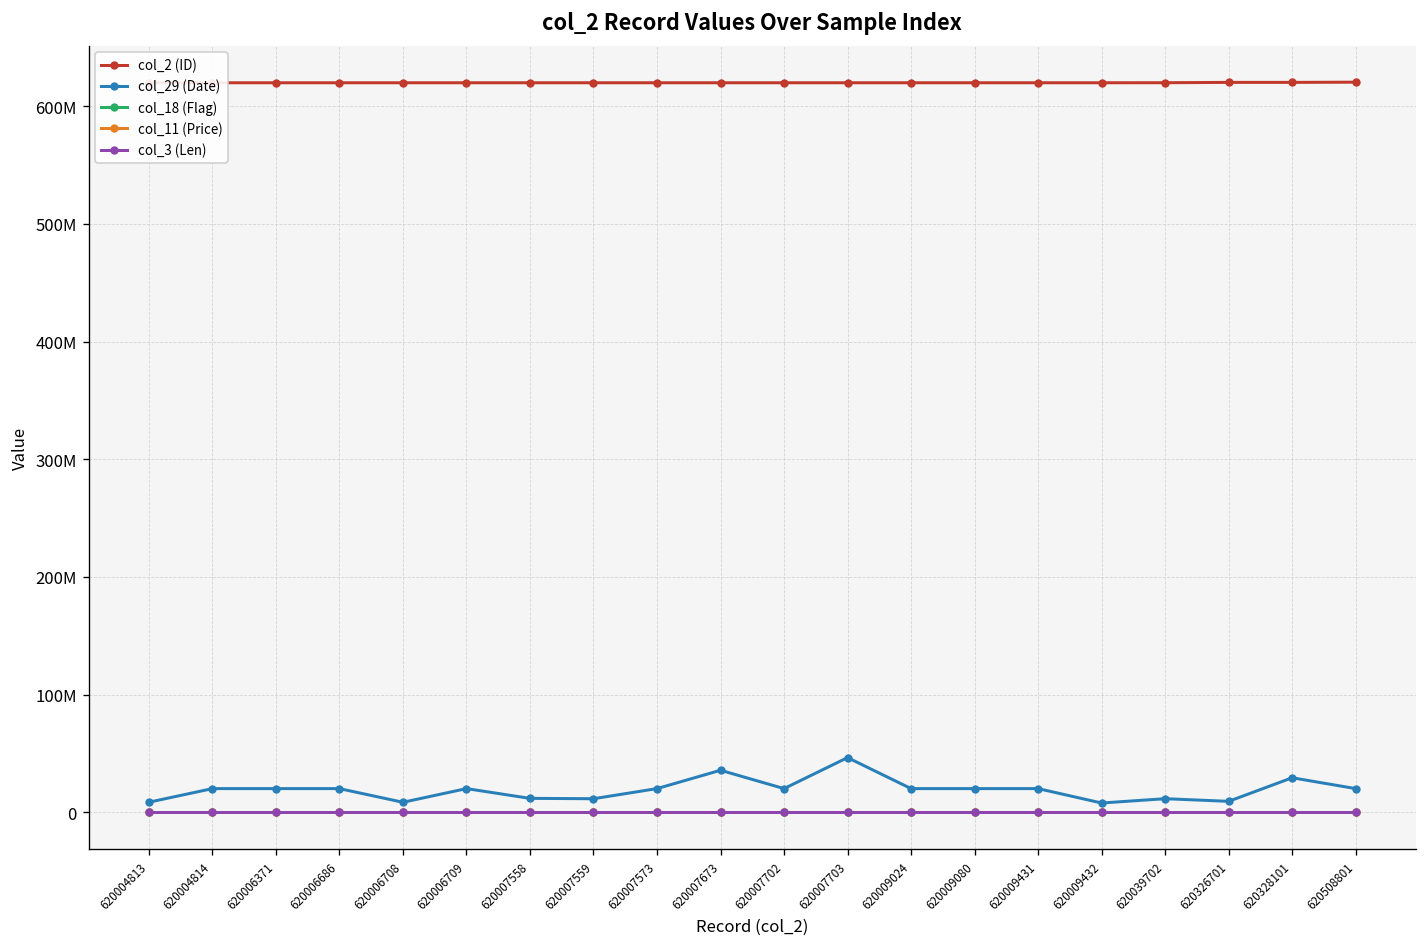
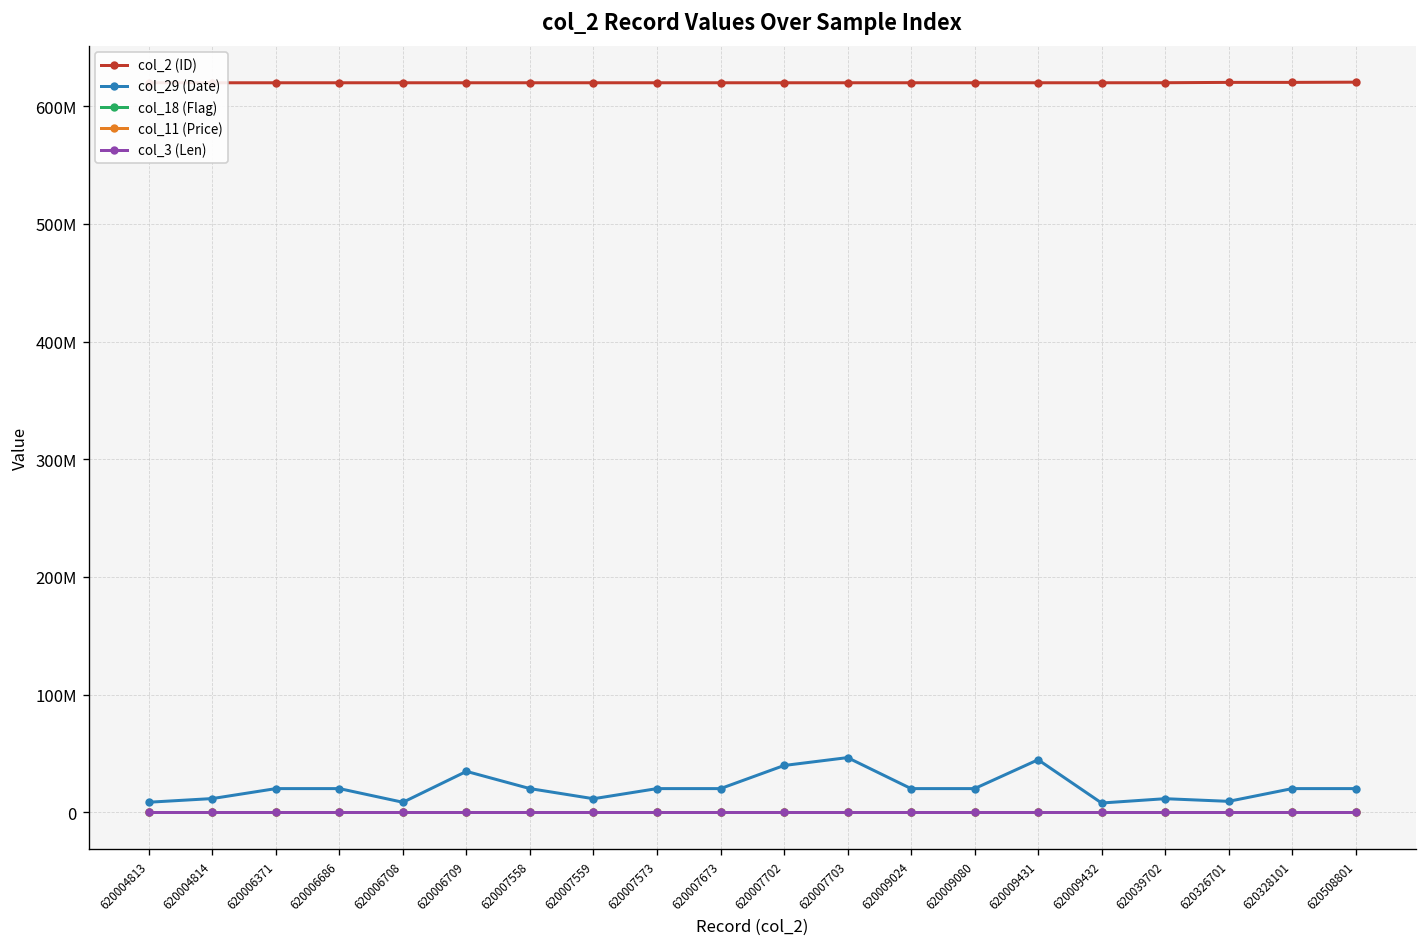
  {
    "col_2 (ID)": {
      "620006371": 620000000,
      "620006686": 620000000,
      "620006708": 620000000,
      "620006709": 620000000,
      "620007558": 620000000,
      "620007559": 620000000,
      "620007573": 620000000,
      "620007673": 620000000,
      "620007702": 620000000,
      "620007703": 620000000,
      "620009024": 620000000,
      "620009080": 620000000,
      "620009431": 620000000,
      "620009432": 620000000,
      "620039702": 620000000,
      "620326701": 620000000,
      "620328101": 620000000,
      "620508801": 620000000
    },
    "col_29 (Date)": {
      "620004813": 10000000,
-     "620004814": 20000000,
+     "620004814": 10000000,
      "620006371": 20000000,
      "620006686": 20000000,
      "620006708": 10000000,
-     "620006709": 20000000,
-     "620007558": 10000000,
+     "620006709": 30000000,
+     "620007558": 20000000,
      "620007559": 10000000,
      "620007573": 20000000,
-     "620007673": 40000000,
-     "620007702": 20000000,
+     "620007673": 20000000,
+     "620007702": 40000000,
      "620007703": 50000000,
      "620009024": 20000000,
      "620009080": 20000000,
-     "620009431": 20000000,
+     "620009431": 40000000,
      "620009432": 10000000,
      "620039702": 10000000,
      "620326701": 10000000,
-     "620328101": 30000000,
+     "620328101": 20000000,
      "620508801": 20000000
    },
    "col_3 (Len)": {
      "620004813": 0,
      "620004814": 0,
      "620006371": 0,
      "620006686": 0,
      "620006708": 0,
      "620006709": 0,
      "620007558": 0,
      "620007559": 0,
      "620007573": 0,
      "620007673": 0,
      "620007702": 0,
      "620007703": 0,
      "620009024": 0,
      "620009080": 0,
      "620009431": 0,
      "620009432": 0,
      "620039702": 0,
      "620326701": 0,
      "620328101": 0,
      "620508801": 0
    }
  }
